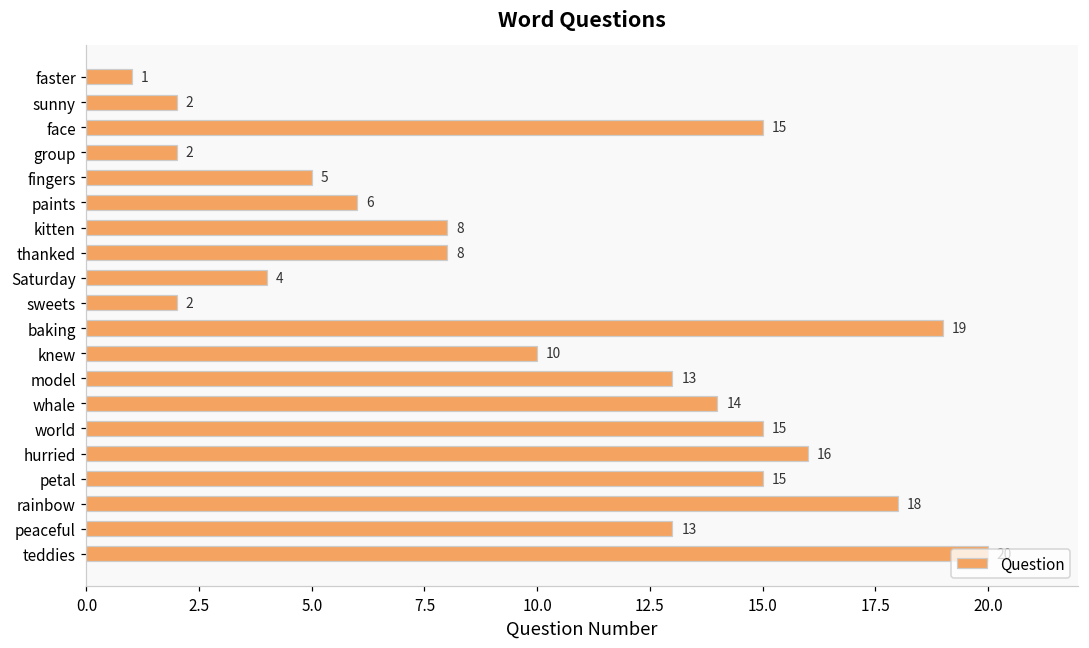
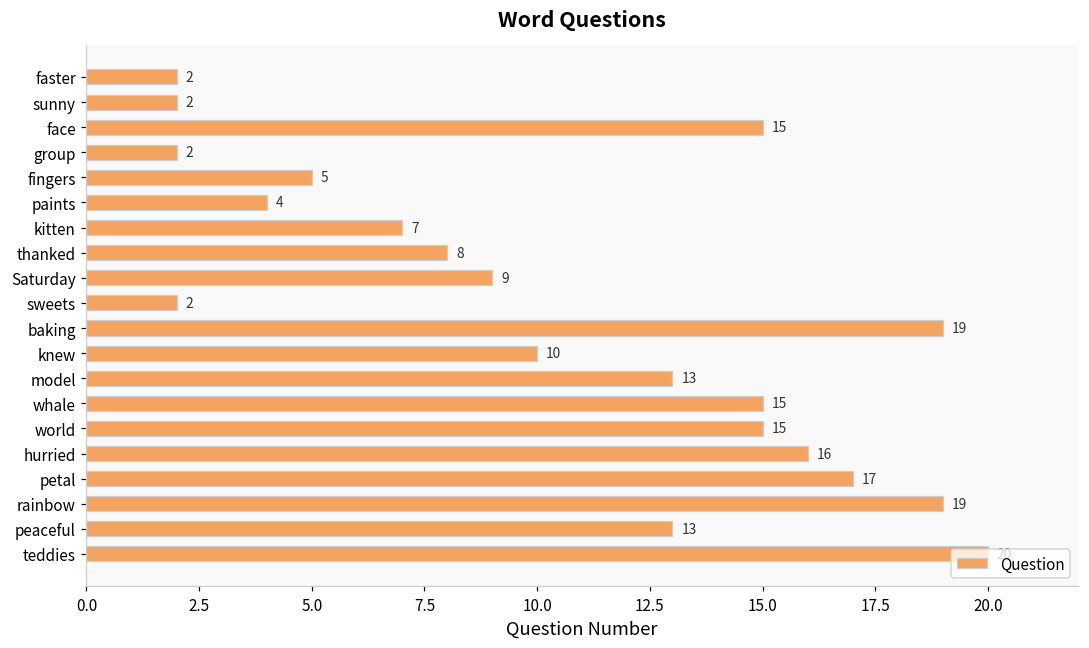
  {
-   "faster": 1,
+   "faster": 2,
    "sunny": 2,
    "face": 15,
    "group": 2,
    "fingers": 5,
-   "paints": 6,
-   "kitten": 8,
+   "paints": 4,
+   "kitten": 7,
    "thanked": 8,
-   "Saturday": 4,
+   "Saturday": 9,
    "sweets": 2,
    "baking": 19,
    "knew": 10,
    "model": 13,
-   "whale": 14,
+   "whale": 15,
    "world": 15,
    "hurried": 16,
-   "petal": 15,
-   "rainbow": 18,
+   "petal": 17,
+   "rainbow": 19,
    "peaceful": 13
  }
